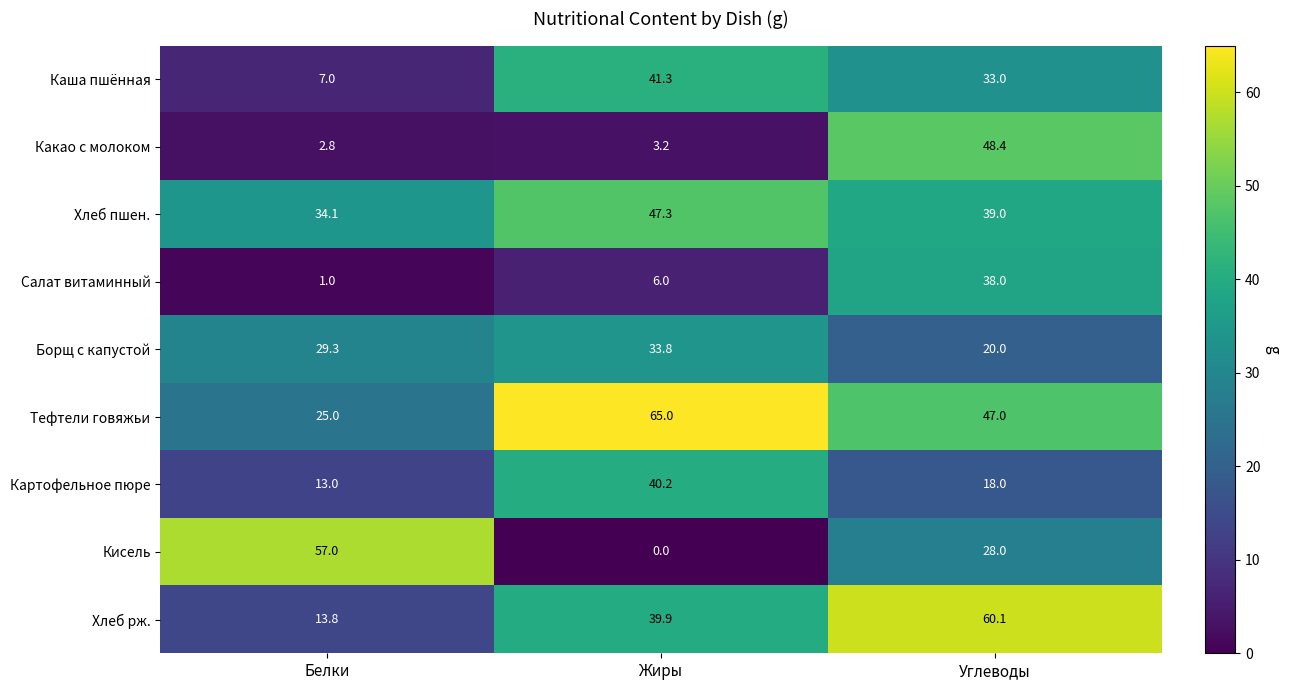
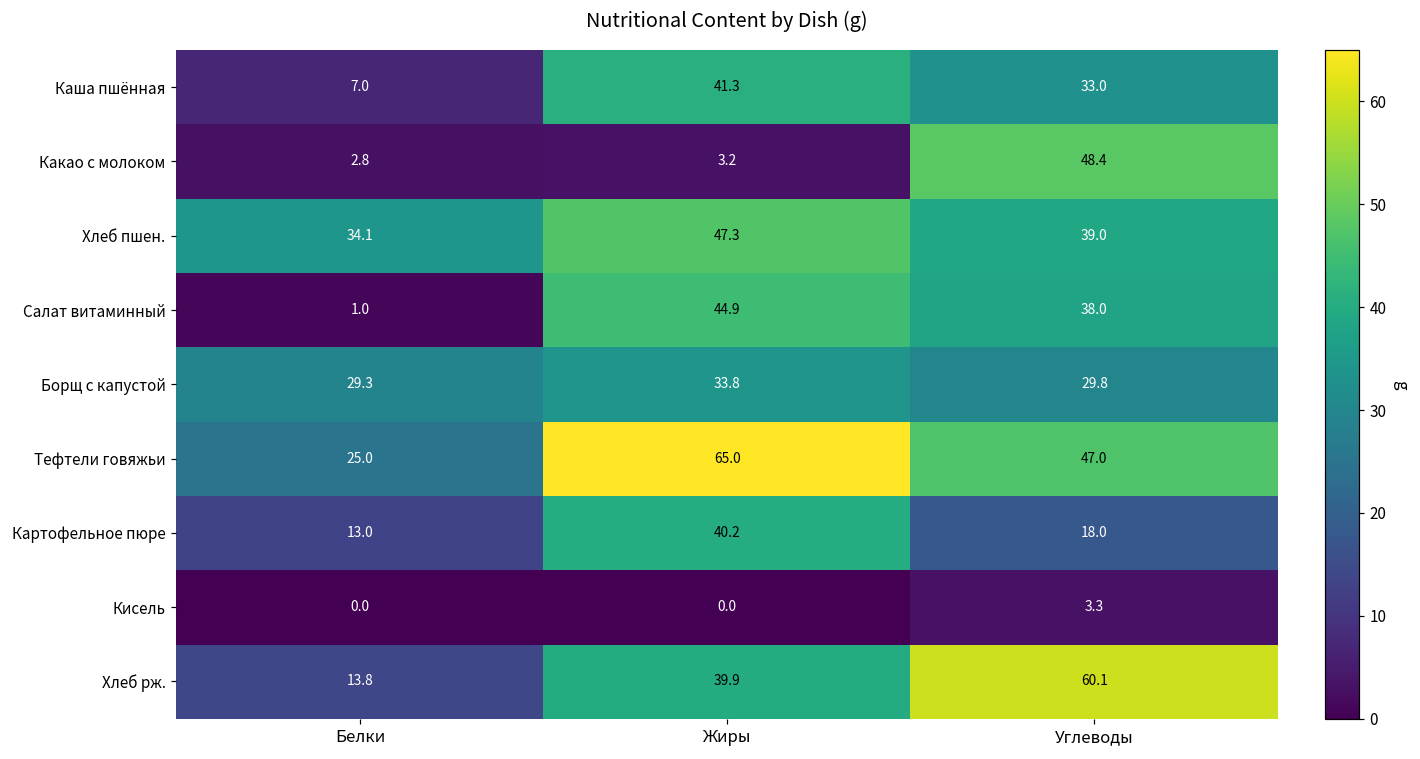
  {
    "Каша пшённая": {
      "Белки": 7.0,
      "Жиры": 41.3,
      "Углеводы": 33.0
    },
    "Какао с молоком": {
      "Белки": 2.8,
      "Жиры": 3.2,
      "Углеводы": 48.4
    },
    "Хлеб пшен.": {
      "Белки": 34.1,
      "Жиры": 47.3,
      "Углеводы": 39.0
    },
    "Салат витаминный": {
      "Белки": 1.0,
-     "Жиры": 6.0,
+     "Жиры": 44.9,
      "Углеводы": 38.0
    },
    "Борщ с капустой": {
      "Белки": 29.3,
      "Жиры": 33.8,
-     "Углеводы": 20.0
+     "Углеводы": 29.8
    },
    "Тефтели говяжьи": {
      "Белки": 25.0,
      "Жиры": 65.0,
      "Углеводы": 47.0
    },
    "Картофельное пюре": {
      "Белки": 13.0,
      "Жиры": 40.2,
      "Углеводы": 18.0
    },
    "Кисель": {
-     "Белки": 57.0,
+     "Белки": 0.0,
      "Жиры": 0.0,
-     "Углеводы": 28.0
+     "Углеводы": 3.3
    },
    "Хлеб рж.": {
      "Белки": 13.8,
      "Жиры": 39.9,
      "Углеводы": 60.1
    }
  }
